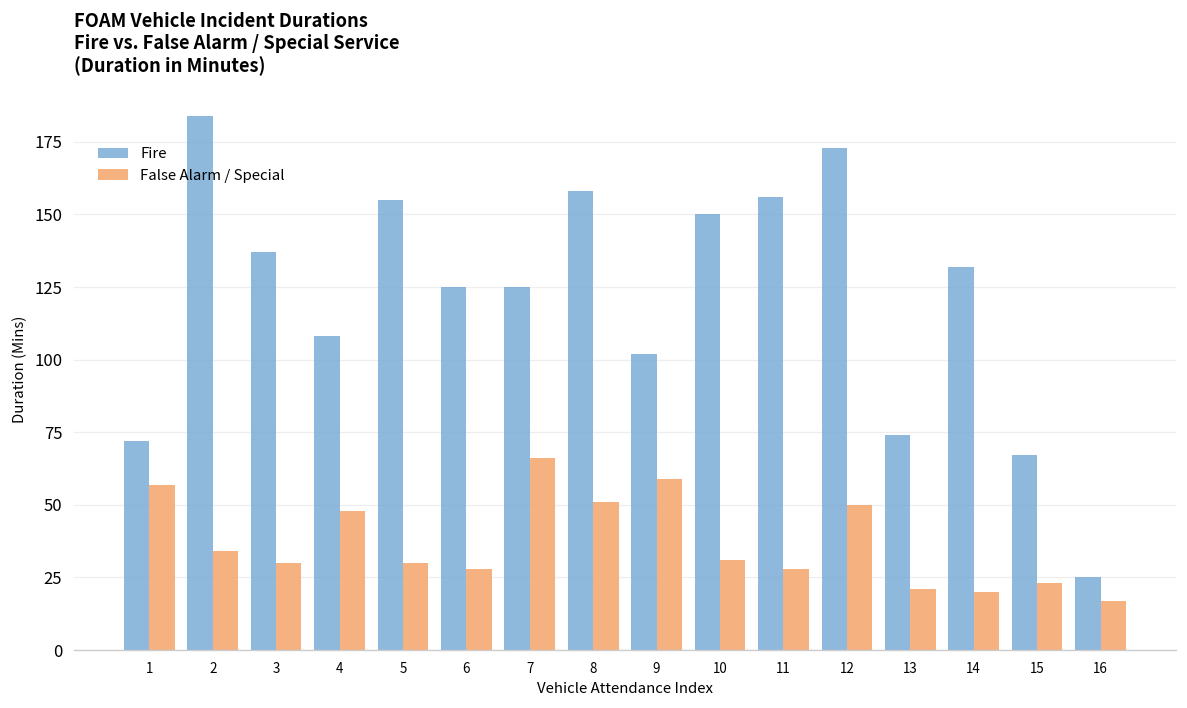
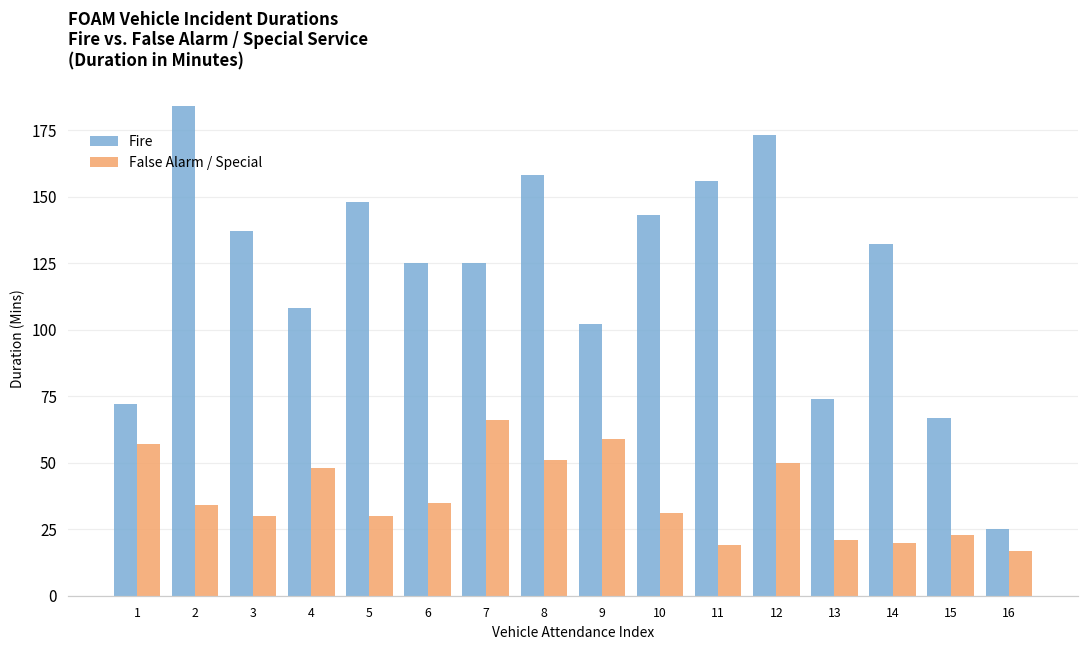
  {
    "Fire": {
      "1": 72,
      "2": 184,
      "3": 137,
      "4": 108,
-     "5": 155,
+     "5": 148,
      "6": 125,
      "7": 125,
      "8": 158,
      "9": 102,
-     "10": 150,
+     "10": 143,
      "11": 156,
      "12": 173,
      "13": 74,
      "14": 132,
      "15": 67,
      "16": 25
    },
    "False Alarm / Special": {
      "1": 57,
      "2": 34,
      "3": 30,
      "4": 48,
      "5": 30,
-     "6": 28,
+     "6": 35,
      "7": 66,
      "8": 51,
      "9": 59,
      "10": 31,
-     "11": 28,
+     "11": 19,
      "12": 50,
      "13": 21,
      "14": 20,
      "15": 23,
      "16": 17
    }
  }
